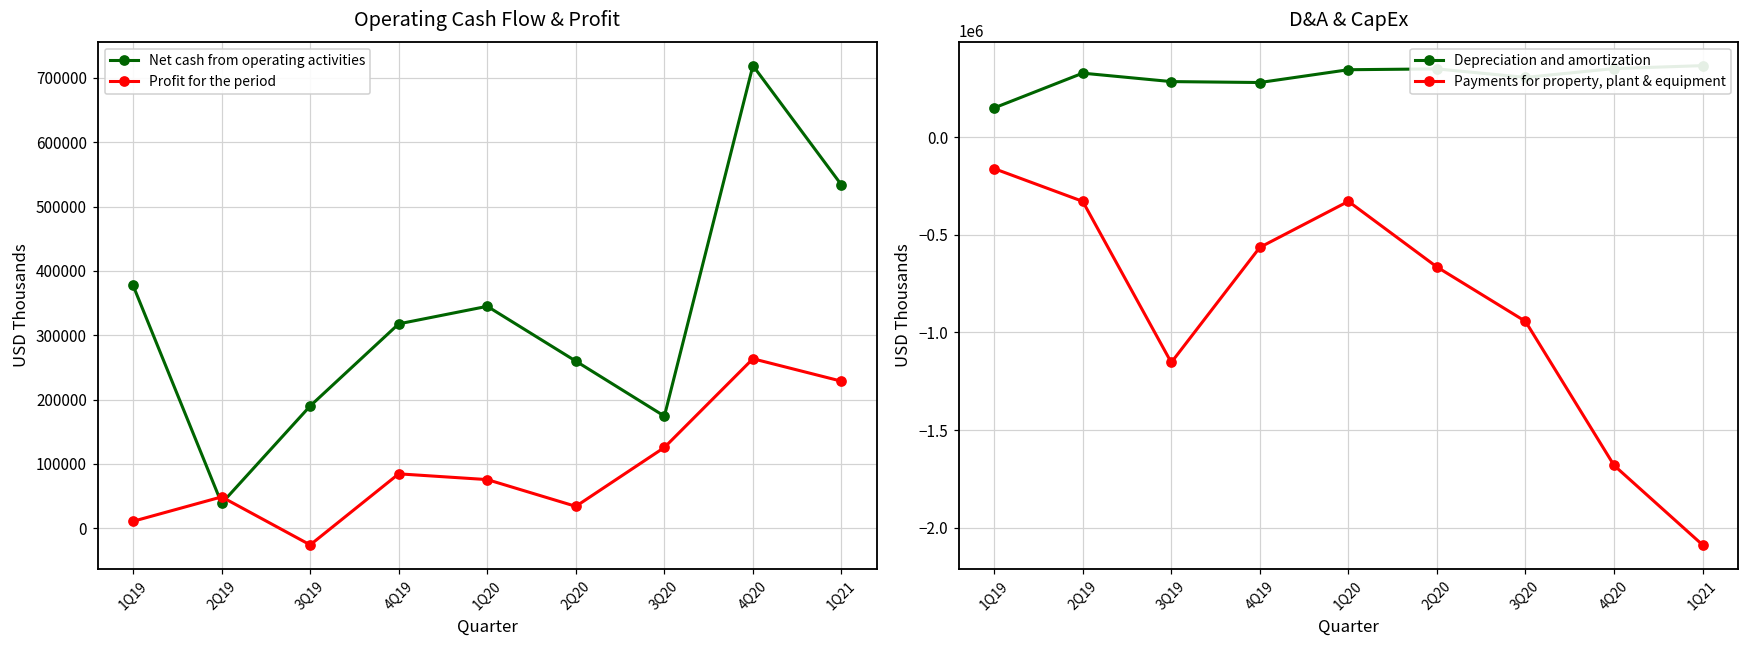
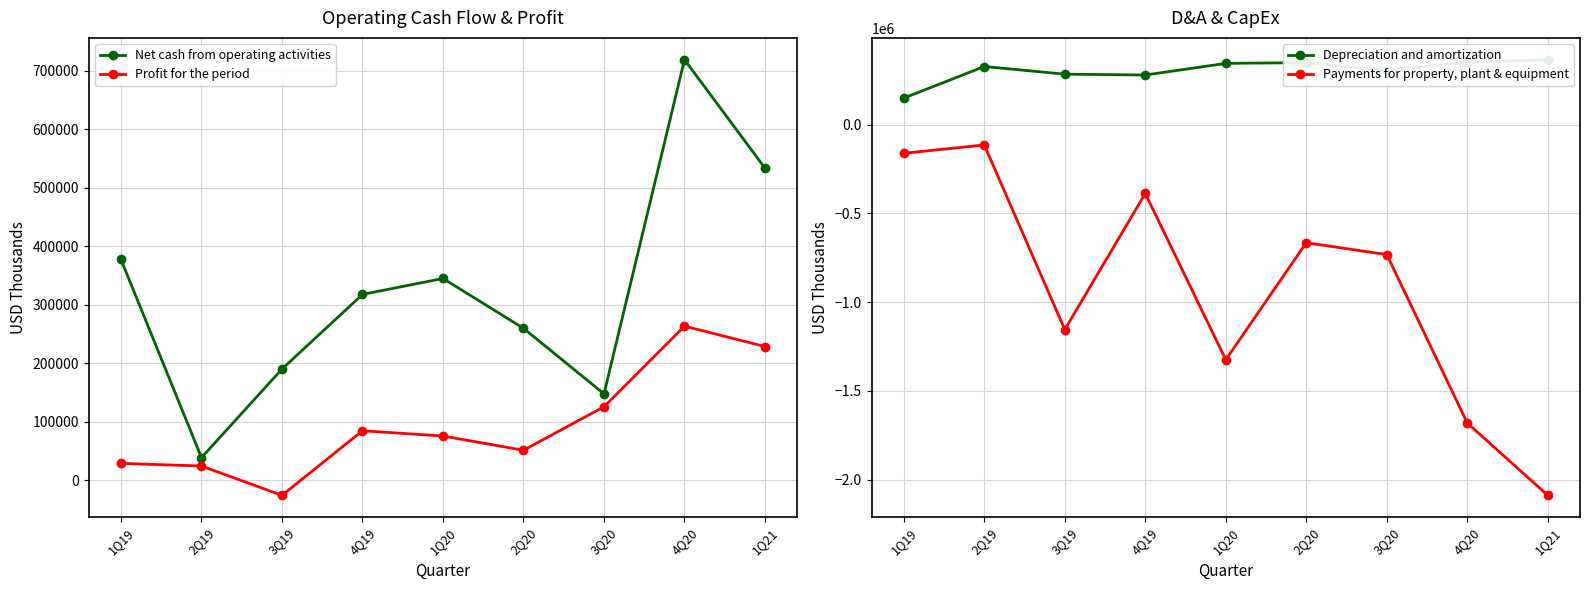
  {
    "Operating Cash Flow & Profit": {
      "Net cash from operating activities": {
        "1Q19": 380000,
        "2Q19": 40000,
        "3Q19": 190000,
        "4Q19": 320000,
        "1Q20": 350000,
        "2Q20": 260000,
-       "3Q20": 170000,
+       "3Q20": 150000,
        "4Q20": 720000,
        "1Q21": 530000
      },
      "Profit for the period": {
-       "1Q19": 10000,
-       "2Q19": 50000,
+       "1Q19": 30000,
+       "2Q19": 20000,
        "3Q19": -30000,
        "4Q19": 80000,
        "1Q20": 80000,
-       "2Q20": 30000,
+       "2Q20": 50000,
        "3Q20": 130000,
        "4Q20": 260000,
        "1Q21": 230000
      }
    },
    "D&A & CapEx": {
      "Depreciation and amortization": {
        "1Q19": 150000,
        "2Q19": 330000,
        "3Q19": 280000,
        "4Q19": 280000,
        "1Q20": 350000
      },
      "Payments for property, plant & equipment": {
        "1Q19": -160000,
-       "2Q19": -330000,
+       "2Q19": -110000,
        "3Q19": -1150000,
-       "4Q19": -560000,
-       "1Q20": -330000,
+       "4Q19": -390000,
+       "1Q20": -1320000,
        "2Q20": -660000,
-       "3Q20": -940000,
+       "3Q20": -730000,
        "4Q20": -1680000,
        "1Q21": -2090000
      }
    }
  }
